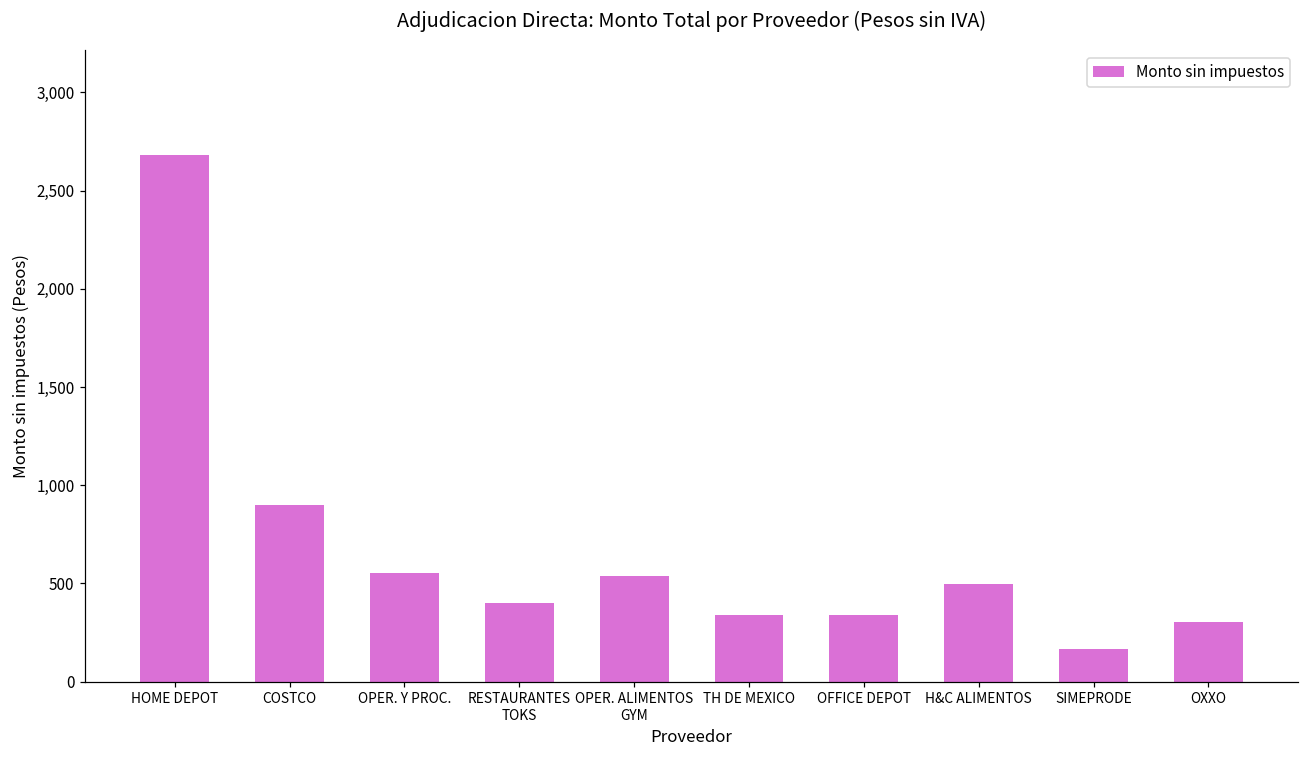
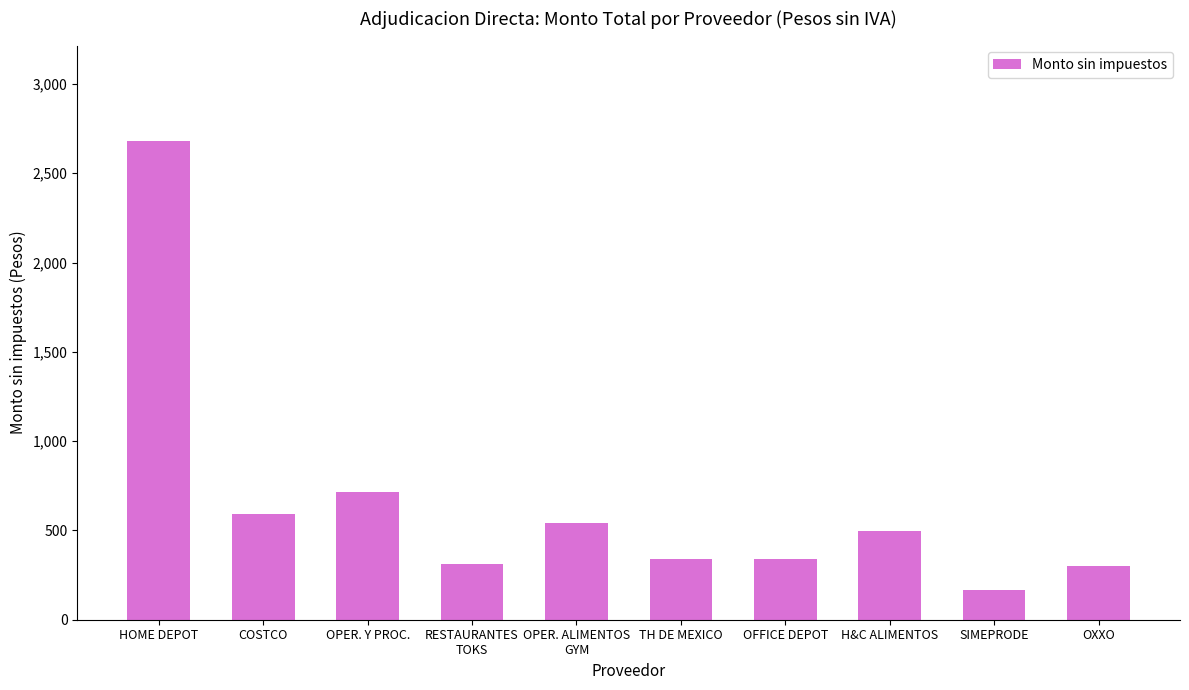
  {
    "HOME DEPOT": "2,680",
-   "COSTCO": "900",
-   "OPER. Y PROC.": "550",
-   "RESTAURANTES TOKS": "400",
+   "COSTCO": "590",
+   "OPER. Y PROC.": "710",
+   "RESTAURANTES TOKS": "310",
    "OPER. ALIMENTOS GYM": "540",
    "TH DE MEXICO": "340",
    "OFFICE DEPOT": "340",
    "H&C ALIMENTOS": "500",
    "SIMEPRODE": "170",
    "OXXO": "300"
  }
